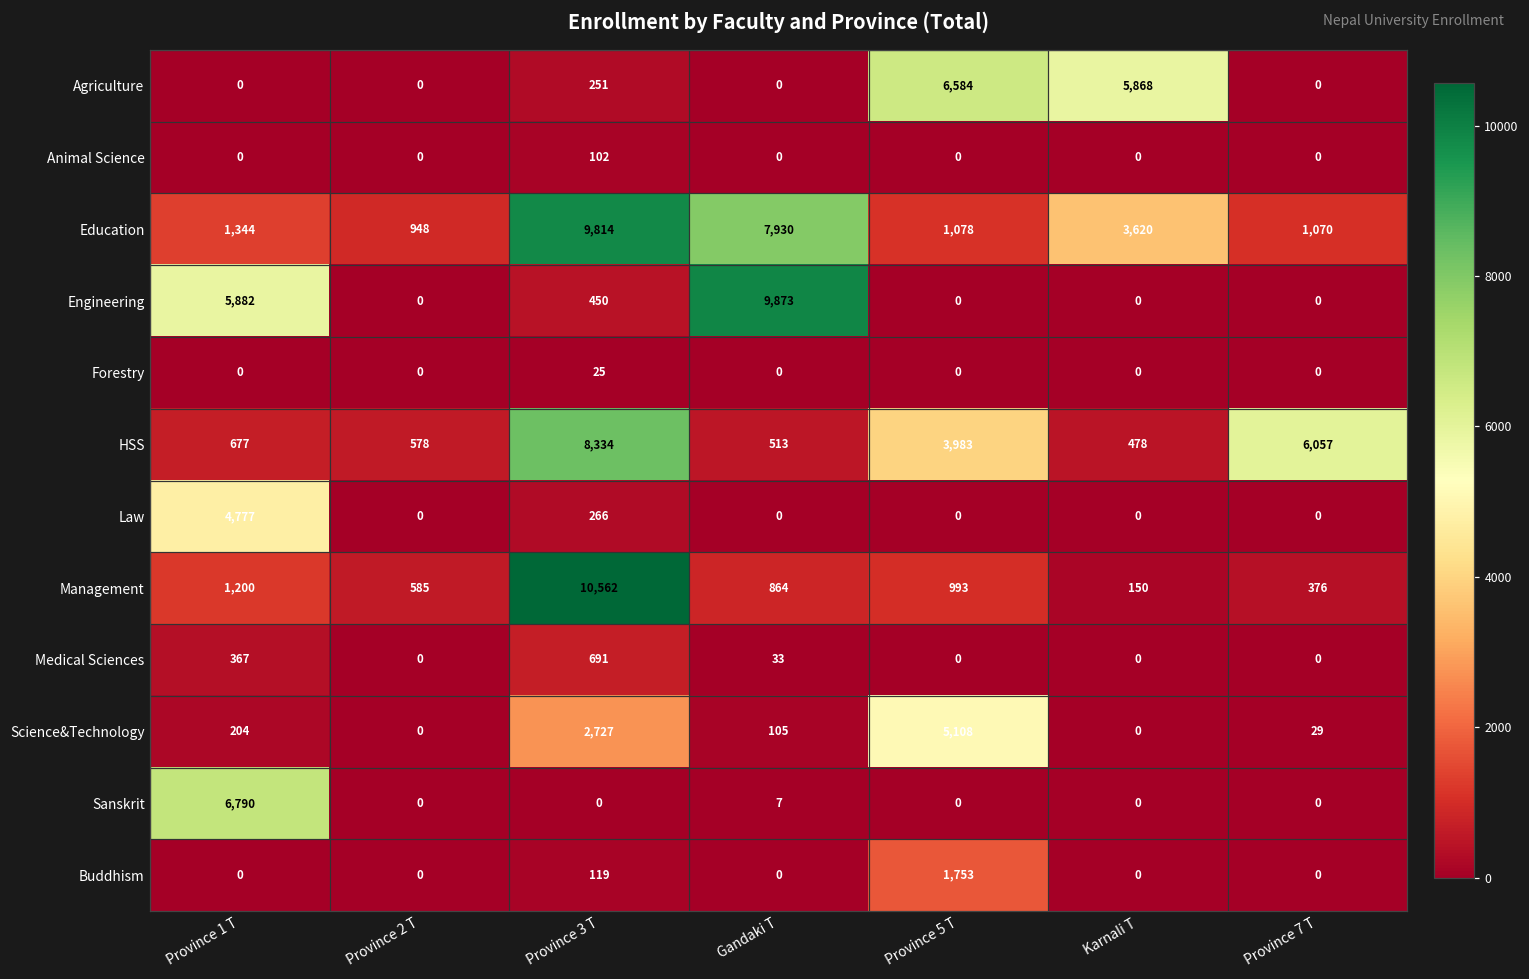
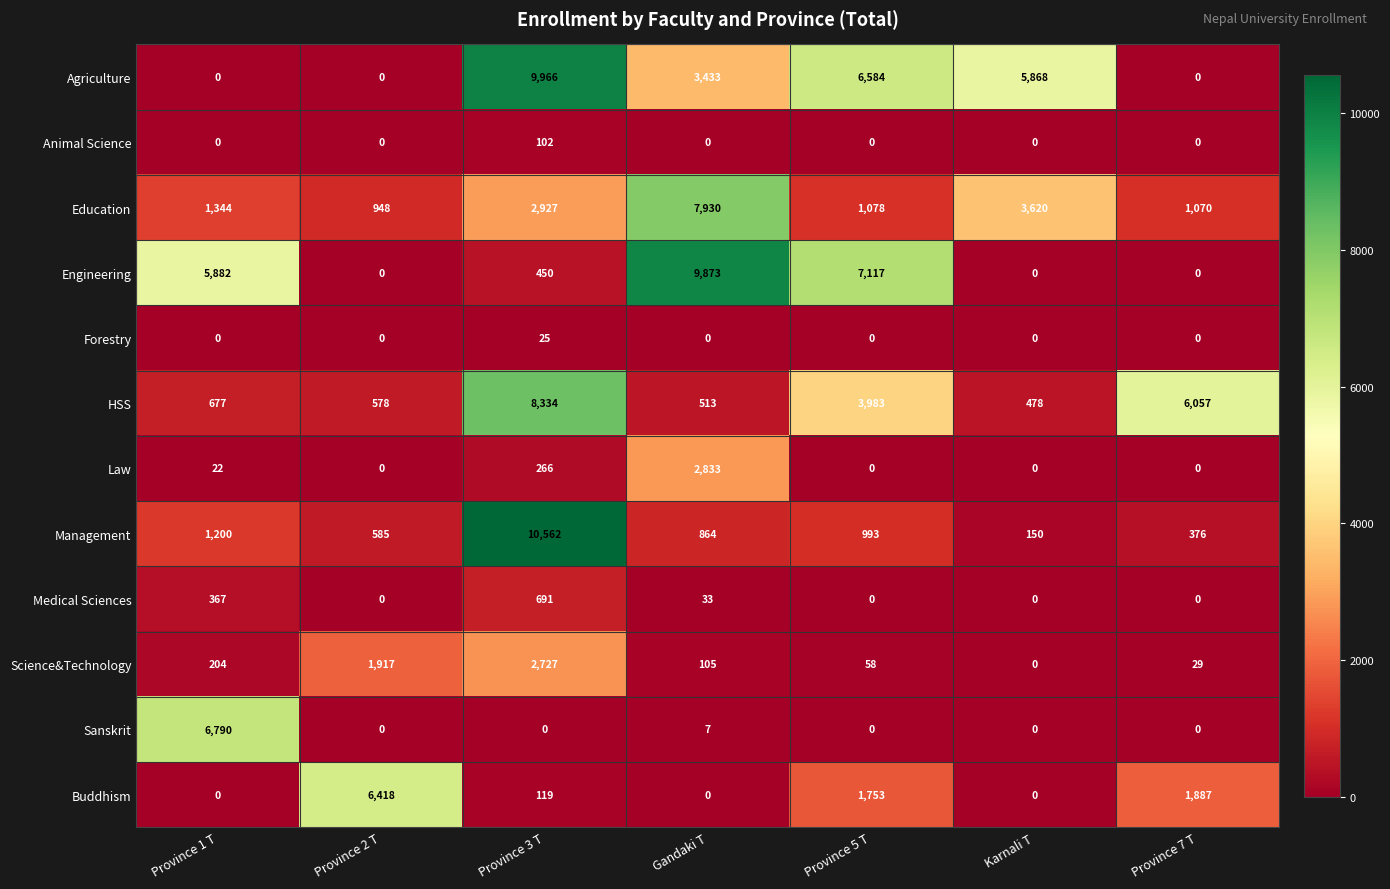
  {
    "Agriculture": {
      "Province 1 T": "0",
      "Province 2 T": "0",
-     "Province 3 T": "251",
-     "Gandaki T": "0",
+     "Province 3 T": "9,966",
+     "Gandaki T": "3,433",
      "Province 5 T": "6,584",
      "Karnali T": "5,868",
      "Province 7 T": "0"
    },
    "Animal Science": {
      "Province 1 T": "0",
      "Province 2 T": "0",
      "Province 3 T": "102",
      "Gandaki T": "0",
      "Province 5 T": "0",
      "Karnali T": "0",
      "Province 7 T": "0"
    },
    "Education": {
      "Province 1 T": "1,344",
      "Province 2 T": "948",
-     "Province 3 T": "9,814",
+     "Province 3 T": "2,927",
      "Gandaki T": "7,930",
      "Province 5 T": "1,078",
      "Karnali T": "3,620",
      "Province 7 T": "1,070"
    },
    "Engineering": {
      "Province 1 T": "5,882",
      "Province 2 T": "0",
      "Province 3 T": "450",
      "Gandaki T": "9,873",
-     "Province 5 T": "0",
+     "Province 5 T": "7,117",
      "Karnali T": "0",
      "Province 7 T": "0"
    },
    "Forestry": {
      "Province 1 T": "0",
      "Province 2 T": "0",
      "Province 3 T": "25",
      "Gandaki T": "0",
      "Province 5 T": "0",
      "Karnali T": "0",
      "Province 7 T": "0"
    },
    "HSS": {
      "Province 1 T": "677",
      "Province 2 T": "578",
      "Province 3 T": "8,334",
      "Gandaki T": "513",
      "Province 5 T": "3,983",
      "Karnali T": "478",
      "Province 7 T": "6,057"
    },
    "Law": {
-     "Province 1 T": "4,777",
+     "Province 1 T": "22",
      "Province 2 T": "0",
      "Province 3 T": "266",
-     "Gandaki T": "0",
+     "Gandaki T": "2,833",
      "Province 5 T": "0",
      "Karnali T": "0",
      "Province 7 T": "0"
    },
    "Management": {
      "Province 1 T": "1,200",
      "Province 2 T": "585",
      "Province 3 T": "10,562",
      "Gandaki T": "864",
      "Province 5 T": "993",
      "Karnali T": "150",
      "Province 7 T": "376"
    },
    "Medical Sciences": {
      "Province 1 T": "367",
      "Province 2 T": "0",
      "Province 3 T": "691",
      "Gandaki T": "33",
      "Province 5 T": "0",
      "Karnali T": "0",
      "Province 7 T": "0"
    },
    "Science&Technology": {
      "Province 1 T": "204",
-     "Province 2 T": "0",
+     "Province 2 T": "1,917",
      "Province 3 T": "2,727",
      "Gandaki T": "105",
-     "Province 5 T": "5,108",
+     "Province 5 T": "58",
      "Karnali T": "0",
      "Province 7 T": "29"
    },
    "Sanskrit": {
      "Province 1 T": "6,790",
      "Province 2 T": "0",
      "Province 3 T": "0",
      "Gandaki T": "7",
      "Province 5 T": "0",
      "Karnali T": "0",
      "Province 7 T": "0"
    },
    "Buddhism": {
      "Province 1 T": "0",
-     "Province 2 T": "0",
+     "Province 2 T": "6,418",
      "Province 3 T": "119",
      "Gandaki T": "0",
      "Province 5 T": "1,753",
      "Karnali T": "0",
-     "Province 7 T": "0"
+     "Province 7 T": "1,887"
    }
  }
